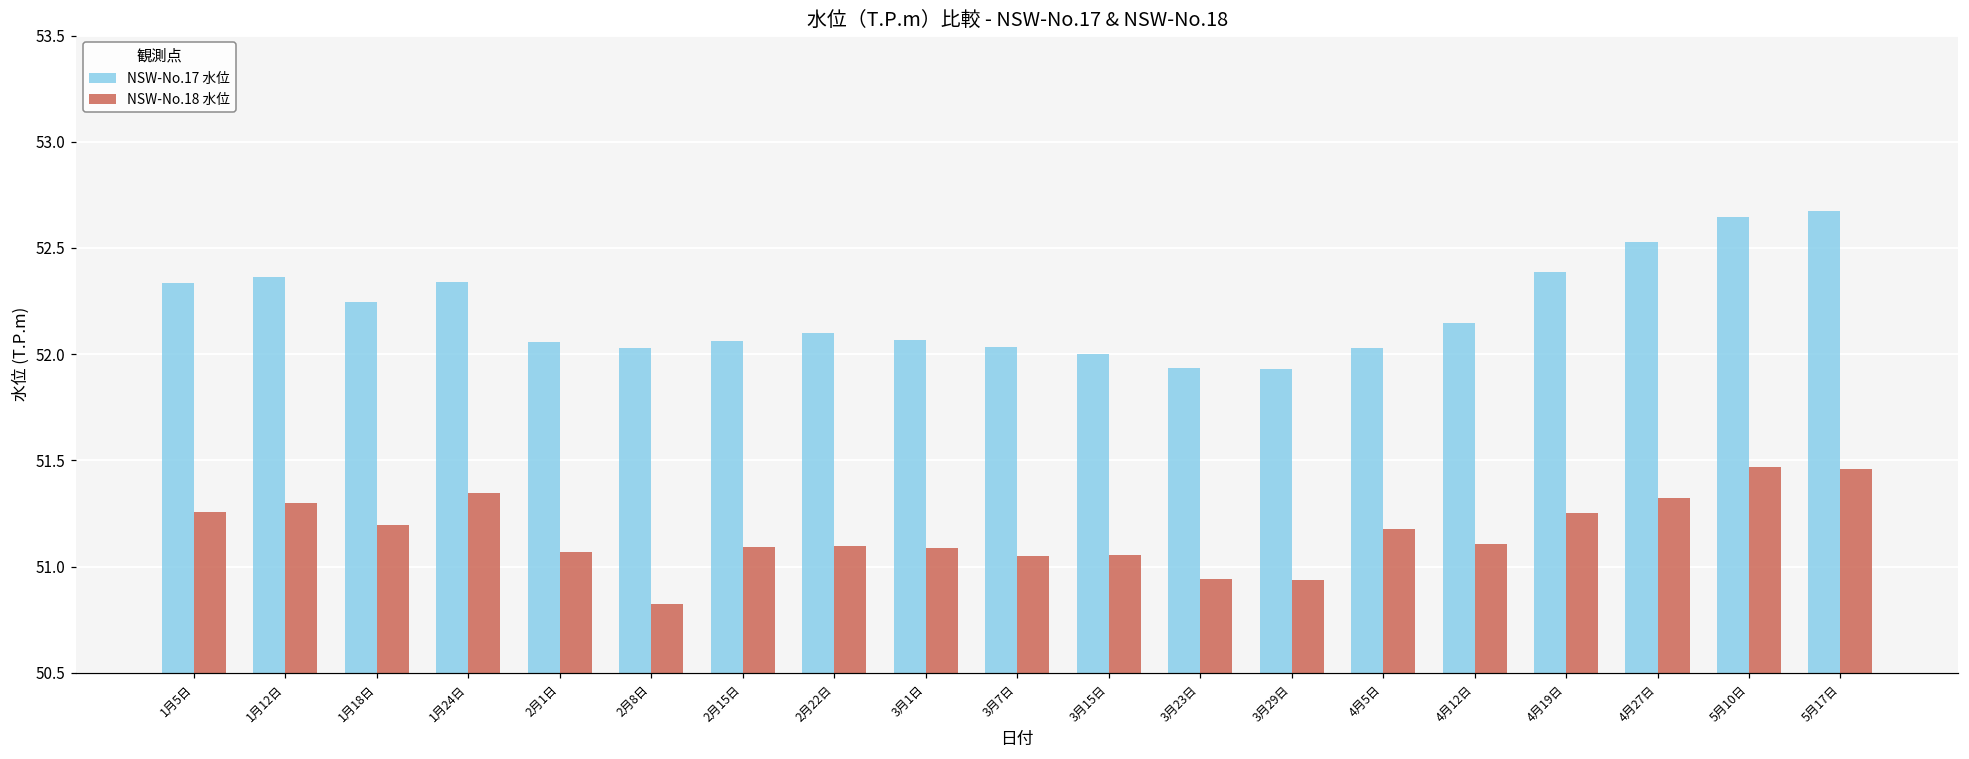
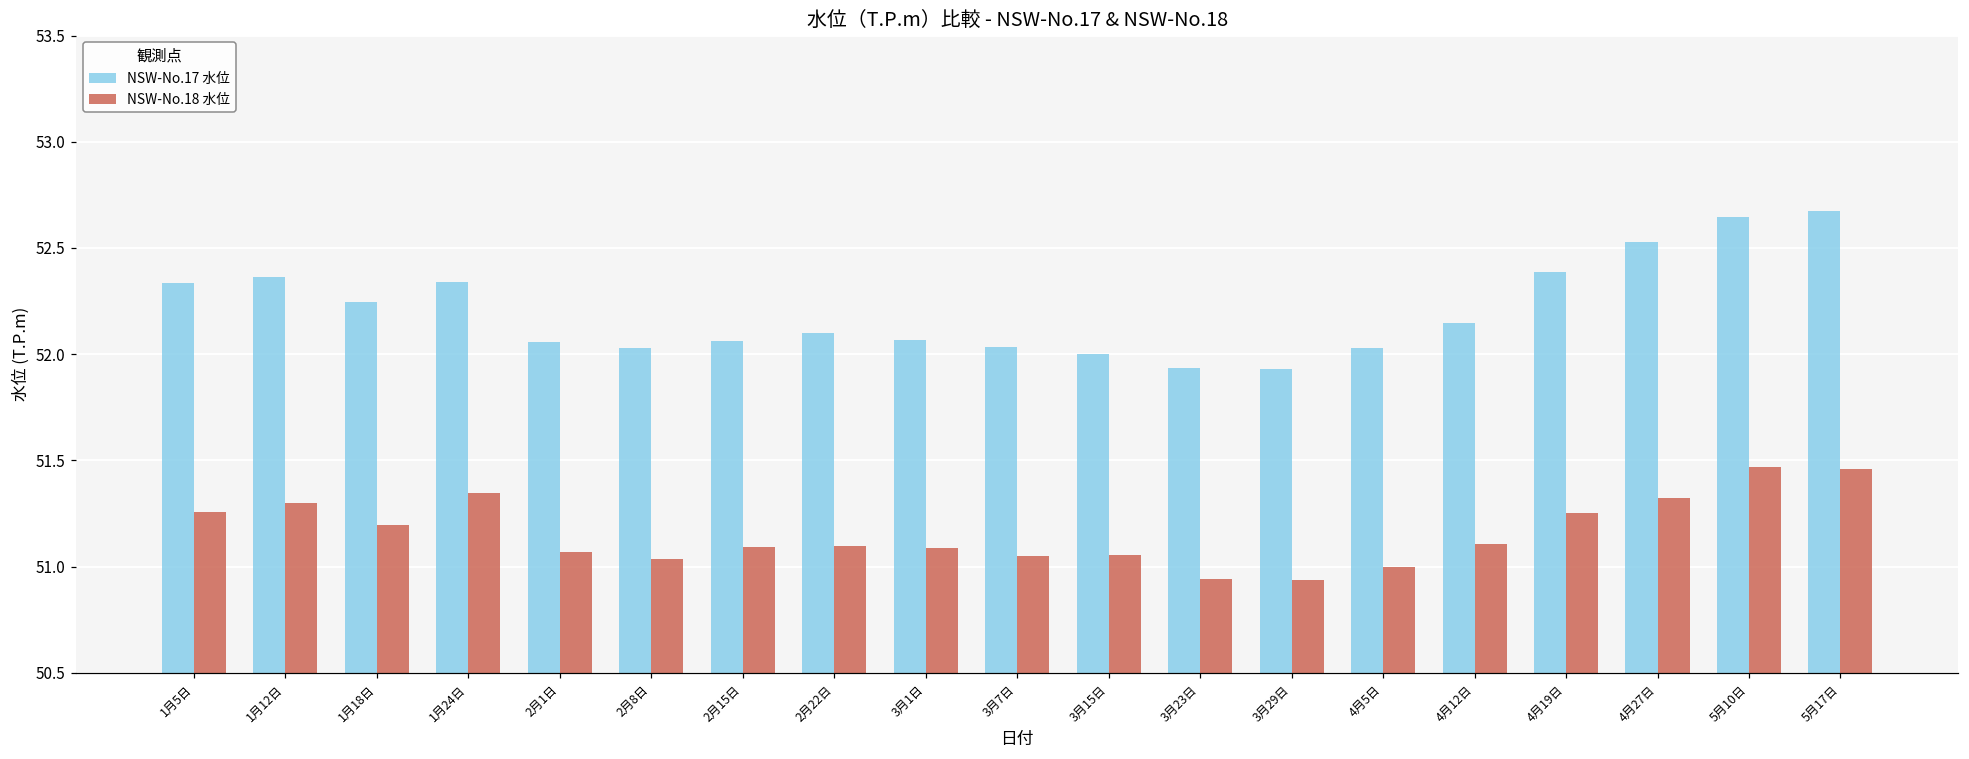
  {
    "NSW-No.17 水位": {
      "1月5日": 52.33,
      "1月12日": 52.36,
      "1月18日": 52.25,
      "1月24日": 52.34,
      "2月1日": 52.06,
      "2月8日": 52.03,
      "2月15日": 52.06,
      "2月22日": 52.10,
      "3月1日": 52.07,
      "3月7日": 52.04,
      "3月15日": 52.00,
      "3月23日": 51.93,
      "3月29日": 51.93,
      "4月5日": 52.03,
      "4月12日": 52.15,
      "4月19日": 52.39,
      "4月27日": 52.53,
      "5月10日": 52.65,
      "5月17日": 52.67
    },
    "NSW-No.18 水位": {
      "1月5日": 51.26,
      "1月12日": 51.30,
      "1月18日": 51.20,
      "1月24日": 51.35,
      "2月1日": 51.07,
-     "2月8日": 50.83,
+     "2月8日": 51.04,
      "2月15日": 51.09,
      "2月22日": 51.10,
      "3月1日": 51.09,
      "3月7日": 51.05,
      "3月15日": 51.05,
      "3月23日": 50.94,
      "3月29日": 50.94,
-     "4月5日": 51.18,
+     "4月5日": 51.00,
      "4月12日": 51.11,
      "4月19日": 51.25,
      "4月27日": 51.33,
      "5月10日": 51.47,
      "5月17日": 51.46
    }
  }
